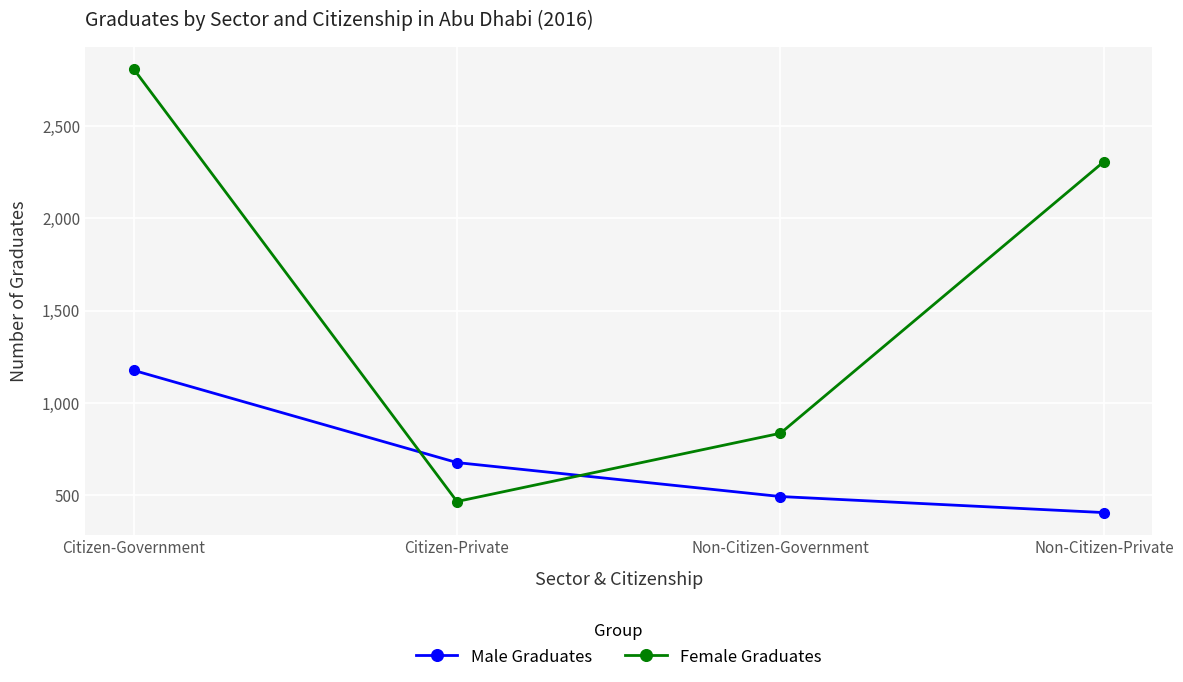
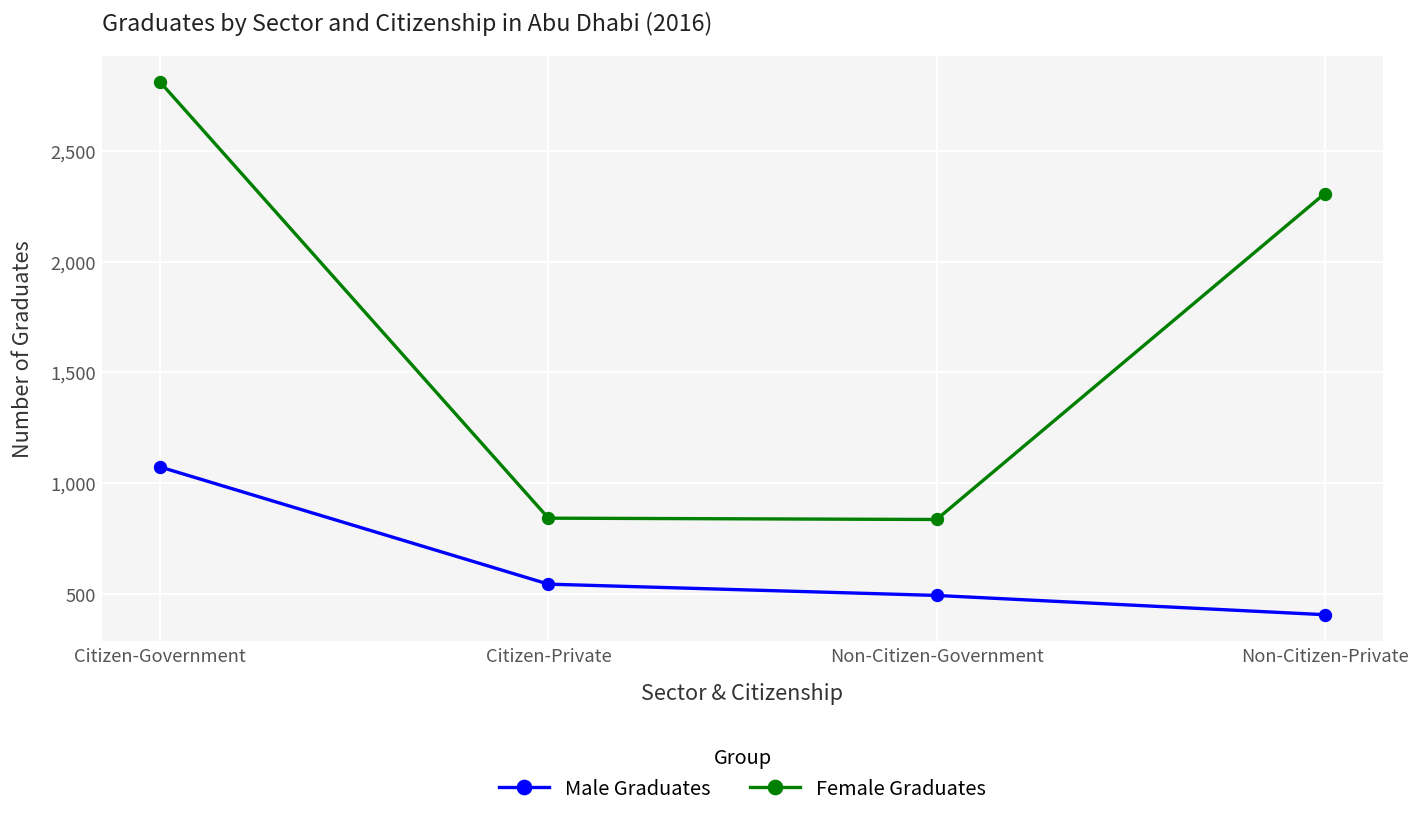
  {
    "Male Graduates": {
-     "Citizen-Government": "1,180",
-     "Citizen-Private": "680",
+     "Citizen-Government": "1,070",
+     "Citizen-Private": "540",
      "Non-Citizen-Government": "490",
      "Non-Citizen-Private": "410"
    },
    "Female Graduates": {
      "Citizen-Government": "2,810",
-     "Citizen-Private": "470",
+     "Citizen-Private": "840",
      "Non-Citizen-Government": "840",
      "Non-Citizen-Private": "2,310"
    }
  }
